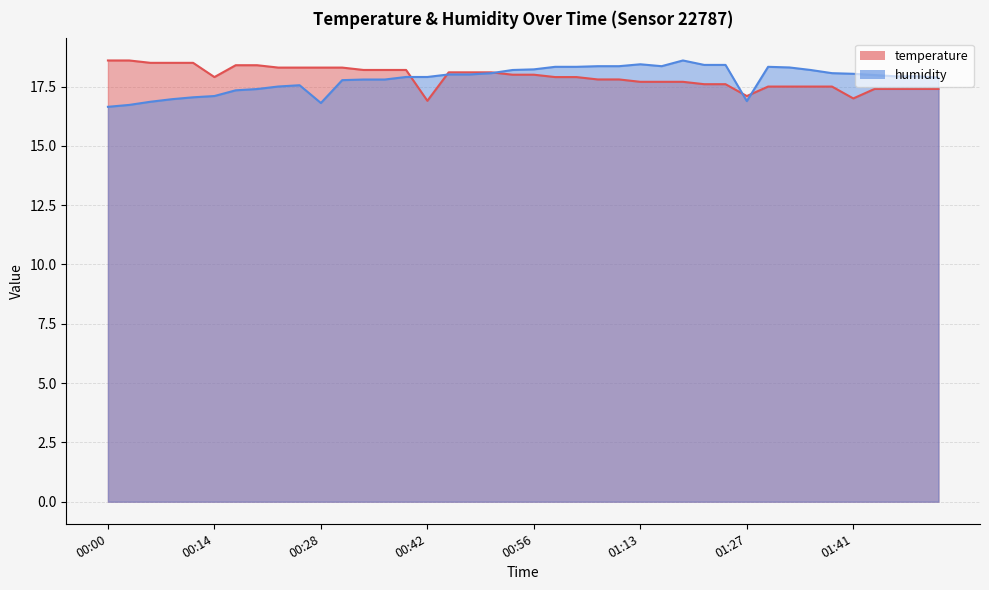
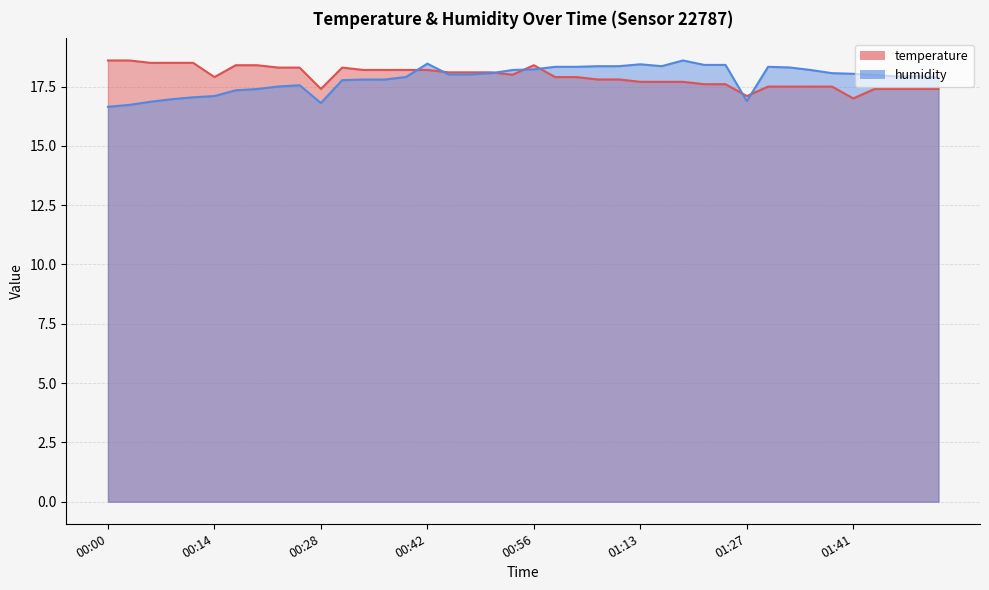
  {
    "temperature": {
      "00:00": 18.6,
      "00:14": 17.9,
-     "00:28": 18.3,
-     "00:42": 16.9,
-     "00:56": 18.0,
+     "00:28": 17.4,
+     "00:42": 18.2,
+     "00:56": 18.4,
      "01:13": 17.7,
      "01:27": 17.1,
      "01:41": 17.0
    },
    "humidity": {
      "00:00": 16.6,
      "00:14": 17.1,
      "00:28": 16.8,
-     "00:42": 17.9,
+     "00:42": 18.5,
      "00:56": 18.2,
      "01:13": 18.4,
      "01:27": 16.9,
      "01:41": 18.0
    }
  }
